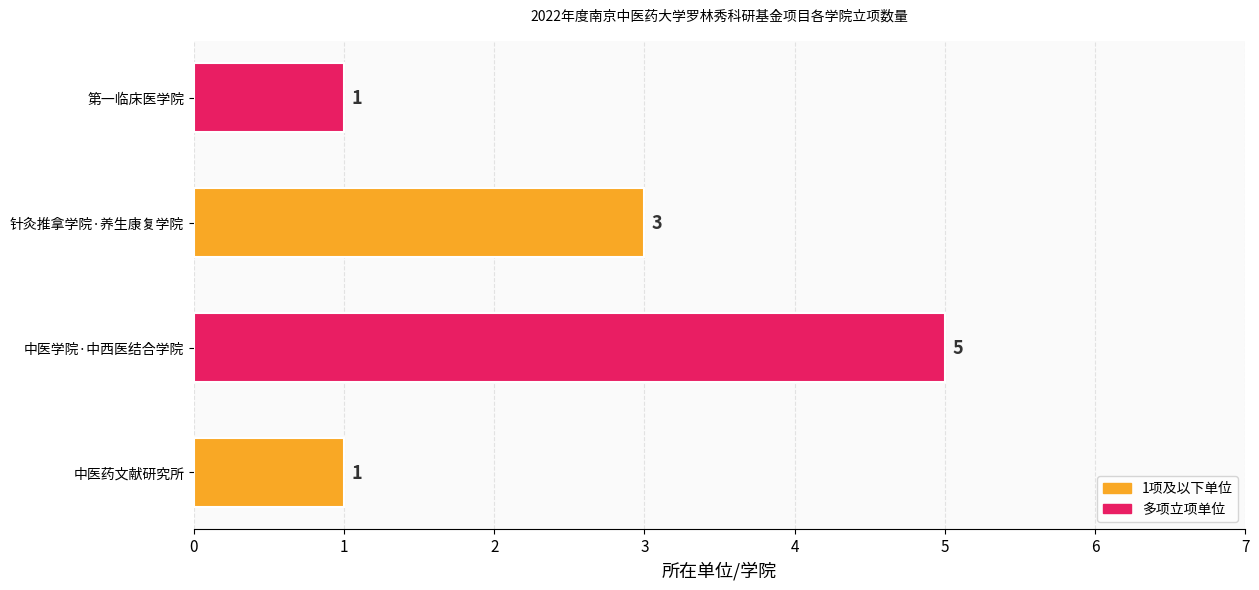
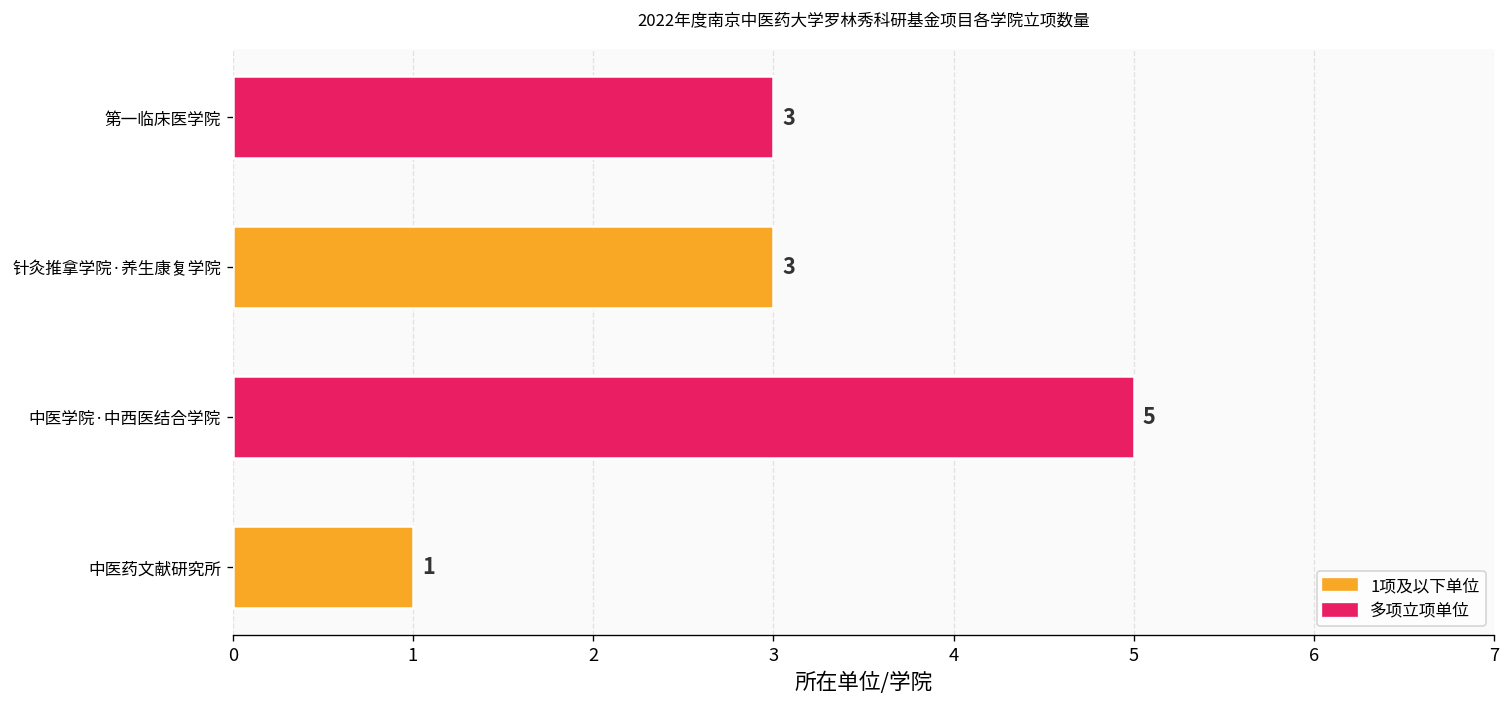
  {
-   "第一临床医学院": 1,
+   "第一临床医学院": 3,
    "针灸推拿学院·养生康复学院": 3,
    "中医学院·中西医结合学院": 5,
    "中医药文献研究所": 1
  }
